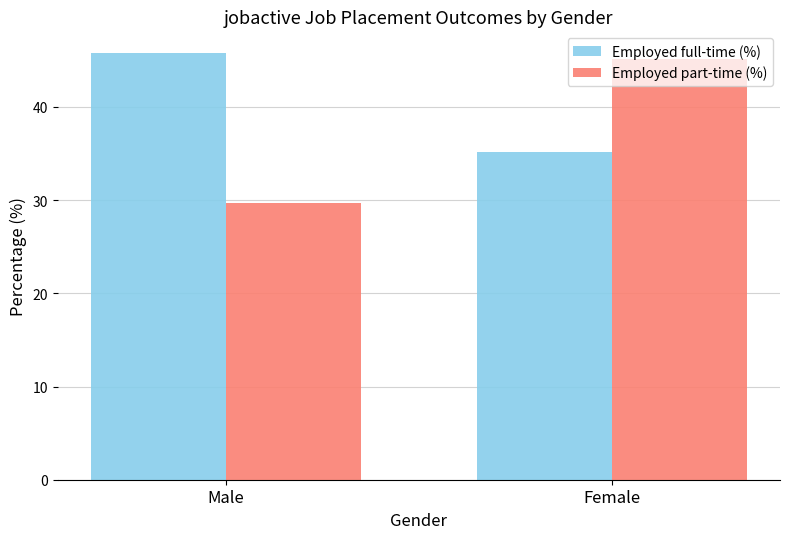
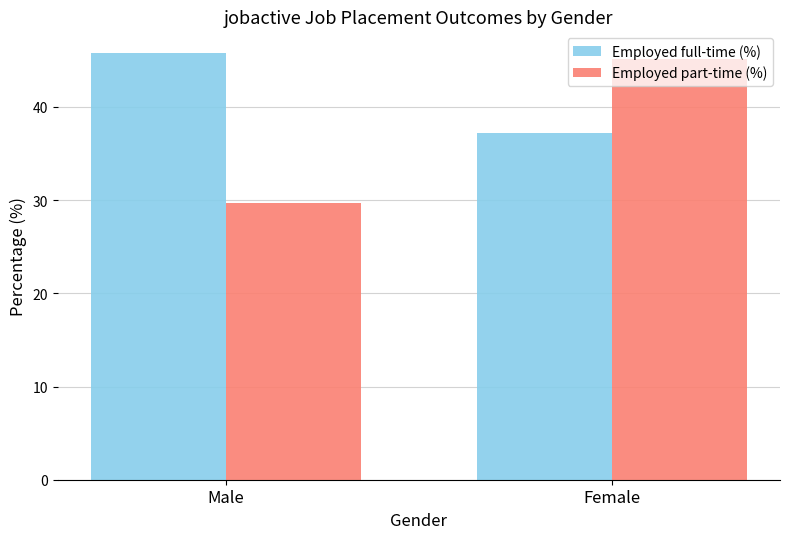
  {
    "Employed full-time (%)": {
      "Male": 46,
-     "Female": 35
+     "Female": 37
    },
    "Employed part-time (%)": {
      "Male": 30
    }
  }
